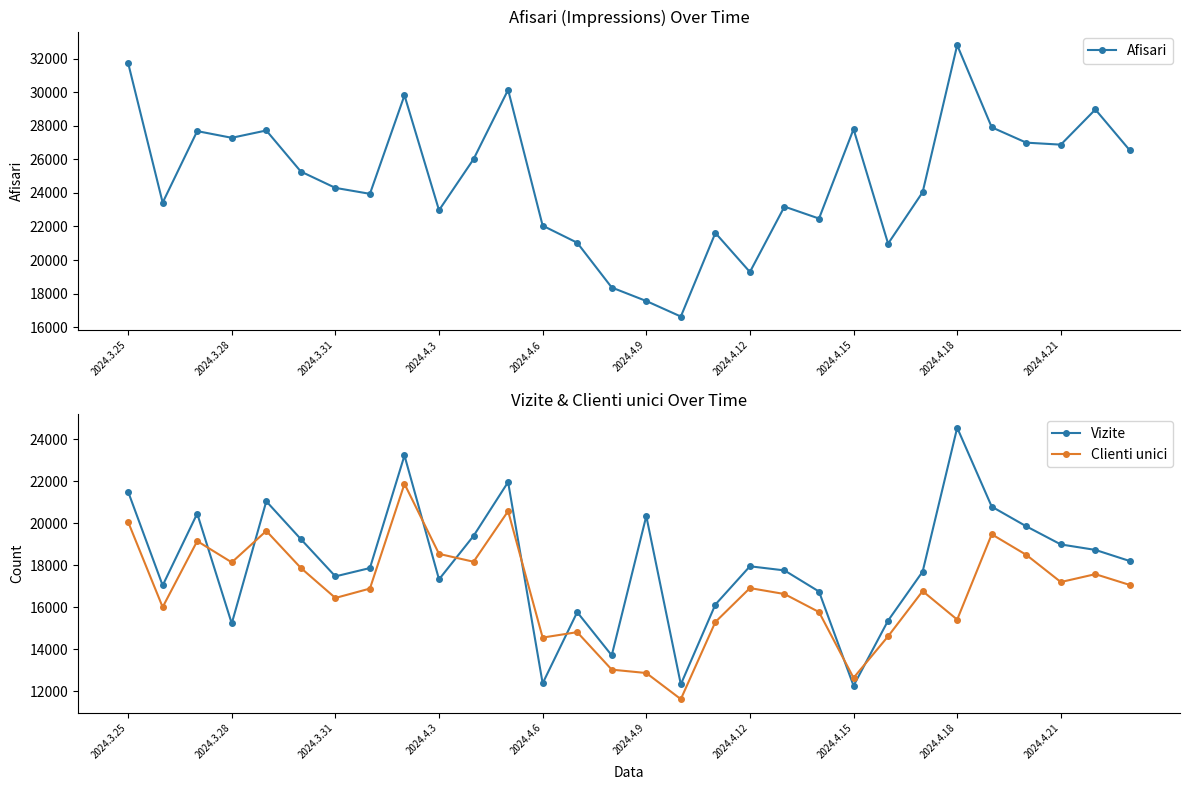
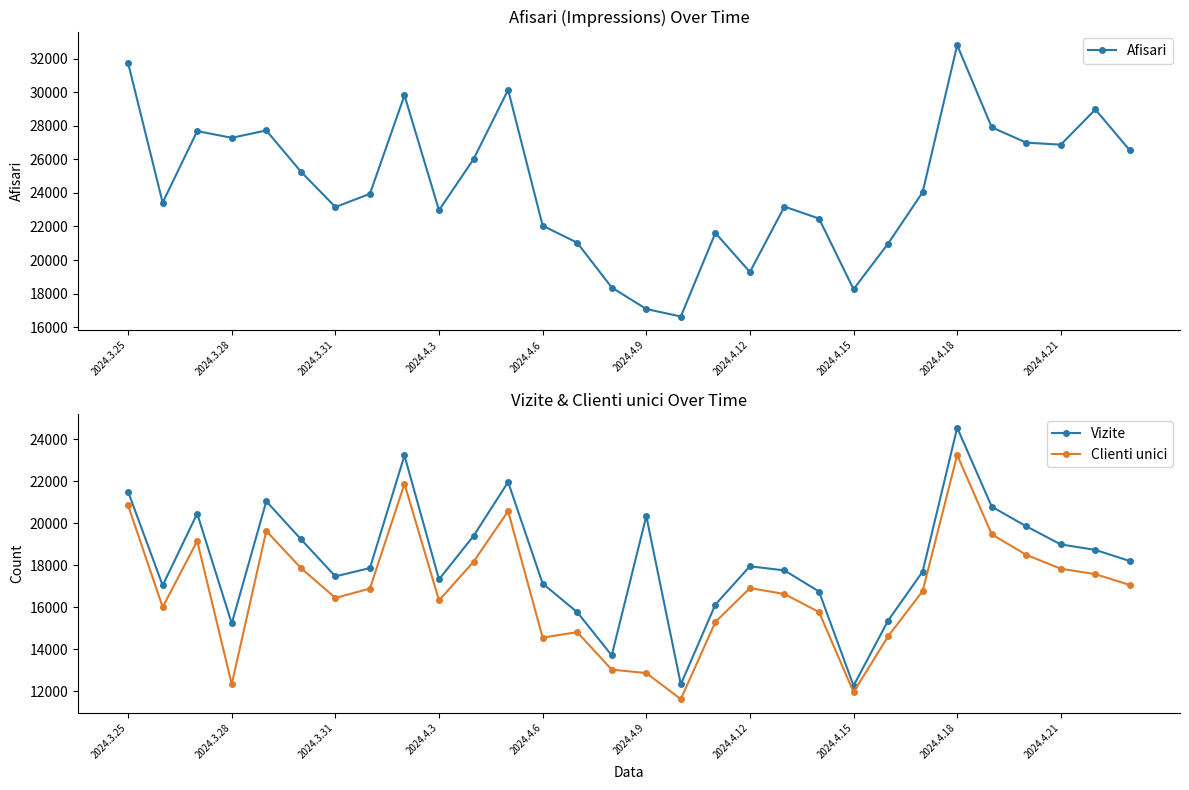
  {
    "Afisari (Impressions) Over Time": {
      "2024.3.25": 31700,
      "2024.3.28": 27300,
-     "2024.3.31": 24300,
+     "2024.3.31": 23200,
      "2024.4.3": 23000,
      "2024.4.6": 22000,
-     "2024.4.9": 17600,
+     "2024.4.9": 17100,
      "2024.4.12": 19300,
-     "2024.4.15": 27800,
+     "2024.4.15": 18300,
      "2024.4.18": 32800,
      "2024.4.21": 26900
    },
    "Vizite & Clienti unici Over Time": {
      "Vizite": {
        "2024.3.25": 21500,
        "2024.3.28": 15200,
        "2024.3.31": 17500,
        "2024.4.3": 17300,
-       "2024.4.6": 12400,
+       "2024.4.6": 17100,
        "2024.4.9": 20300,
        "2024.4.12": 18000,
        "2024.4.15": 12300,
        "2024.4.18": 24500,
        "2024.4.21": 19000
      },
      "Clienti unici": {
-       "2024.3.25": 20100,
-       "2024.3.28": 18100,
+       "2024.3.25": 20800,
+       "2024.3.28": 12400,
        "2024.3.31": 16400,
-       "2024.4.3": 18500,
+       "2024.4.3": 16300,
        "2024.4.6": 14600,
        "2024.4.9": 12900,
        "2024.4.12": 16900,
-       "2024.4.15": 12600,
-       "2024.4.18": 15400,
-       "2024.4.21": 17200
+       "2024.4.15": 12000,
+       "2024.4.18": 23200,
+       "2024.4.21": 17800
      }
    }
  }
